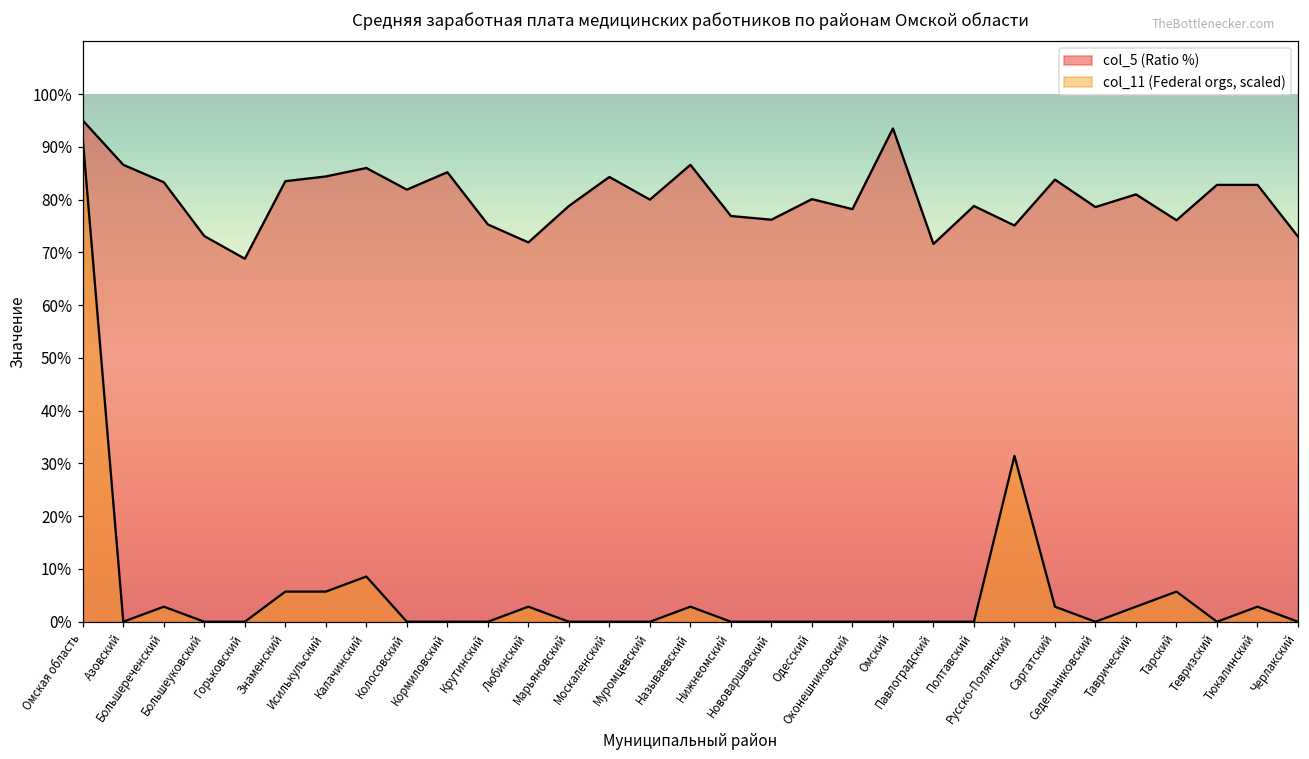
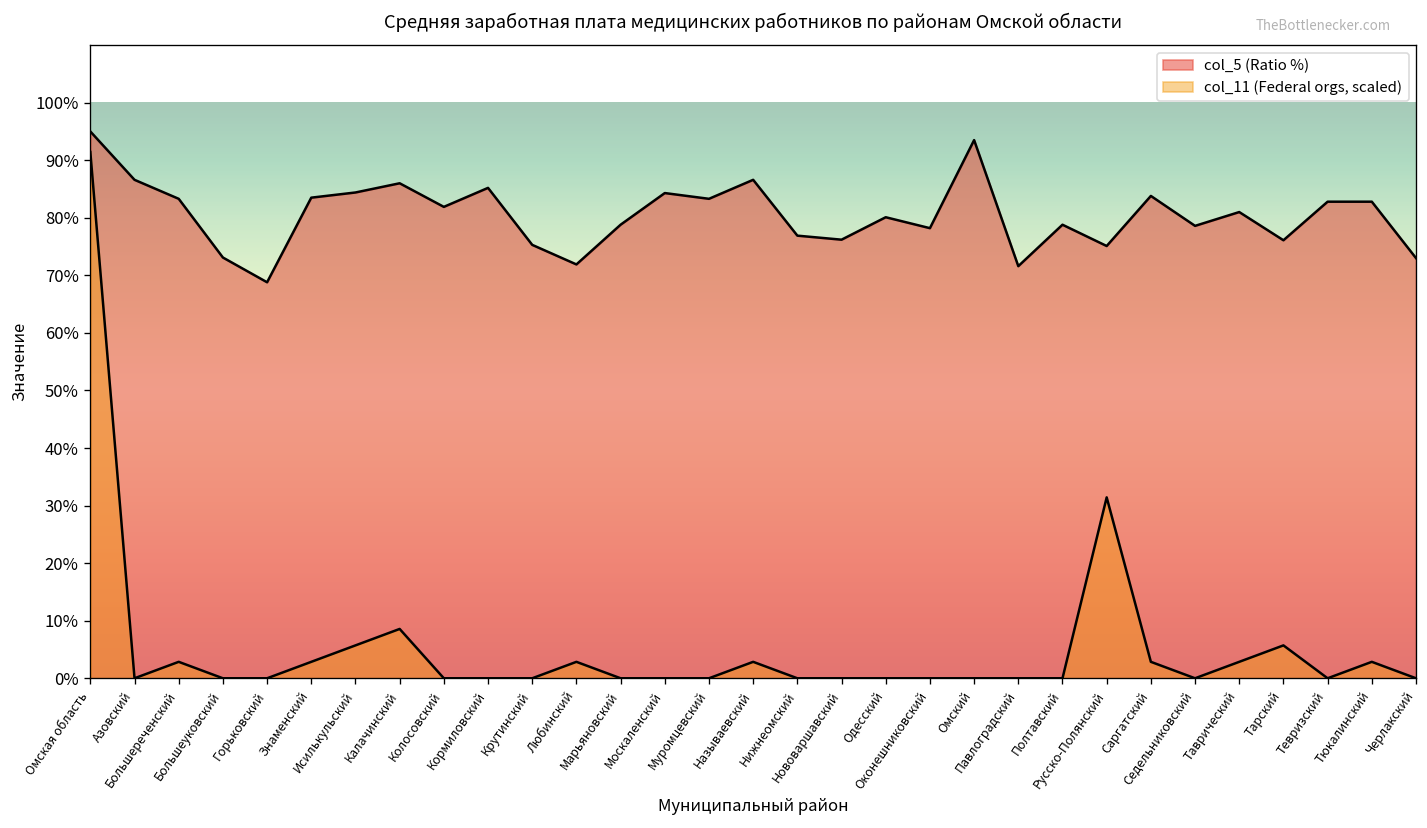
  {
    "col_5 (Ratio %)": {
      "Омская область": "95%",
      "Азовский": "87%",
      "Большереченский": "83%",
      "Большеуковский": "73%",
      "Горьковский": "69%",
      "Знаменский": "84%",
      "Исилькульский": "84%",
      "Калачинский": "86%",
      "Колосовский": "82%",
      "Кормиловский": "85%",
      "Крутинский": "75%",
      "Любинский": "72%",
      "Марьяновский": "79%",
      "Москаленский": "84%",
-     "Муромцевский": "80%",
+     "Муромцевский": "83%",
      "Называевский": "87%",
      "Нижнеомский": "77%",
      "Нововаршавский": "76%",
      "Одесский": "80%",
      "Оконешниковский": "78%",
      "Омский": "94%",
      "Павлоградский": "72%",
      "Полтавский": "79%",
      "Русско-Полянский": "75%",
      "Саргатский": "84%",
      "Седельниковский": "79%",
      "Таврический": "81%",
      "Тарский": "76%",
      "Тевризский": "83%",
      "Тюкалинский": "83%",
      "Черлакский": "73%"
    },
    "col_11 (Federal orgs, scaled)": {
      "Омская область": "91%",
      "Азовский": "0%",
      "Большереченский": "3%",
      "Большеуковский": "0%",
      "Горьковский": "0%",
-     "Знаменский": "6%",
+     "Знаменский": "3%",
      "Исилькульский": "6%",
      "Калачинский": "9%",
      "Колосовский": "0%",
      "Кормиловский": "0%",
      "Крутинский": "0%",
      "Любинский": "3%",
      "Марьяновский": "0%",
      "Москаленский": "0%",
      "Муромцевский": "0%",
      "Называевский": "3%",
      "Нижнеомский": "0%",
      "Нововаршавский": "0%",
      "Одесский": "0%",
      "Оконешниковский": "0%",
      "Омский": "0%",
      "Павлоградский": "0%",
      "Полтавский": "0%",
      "Русско-Полянский": "31%",
      "Саргатский": "3%",
      "Седельниковский": "0%",
      "Таврический": "3%",
      "Тарский": "6%",
      "Тевризский": "0%",
      "Тюкалинский": "3%",
      "Черлакский": "0%"
    }
  }
